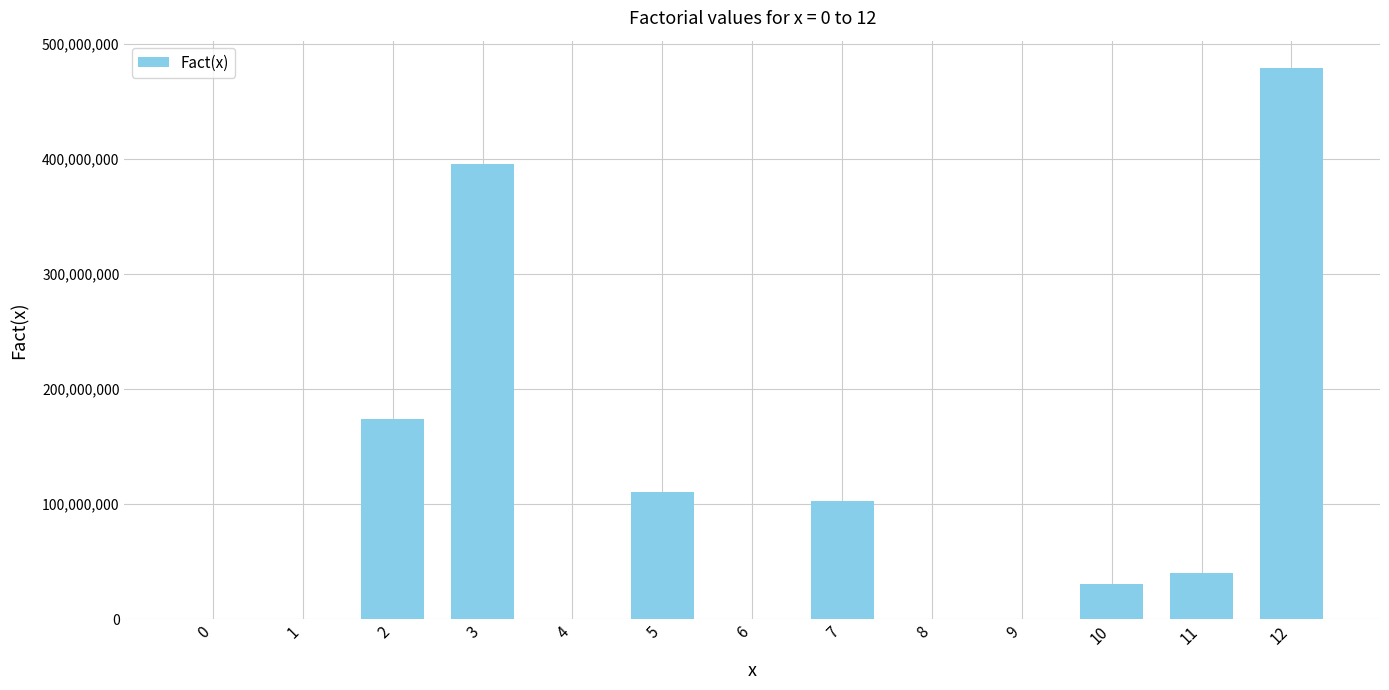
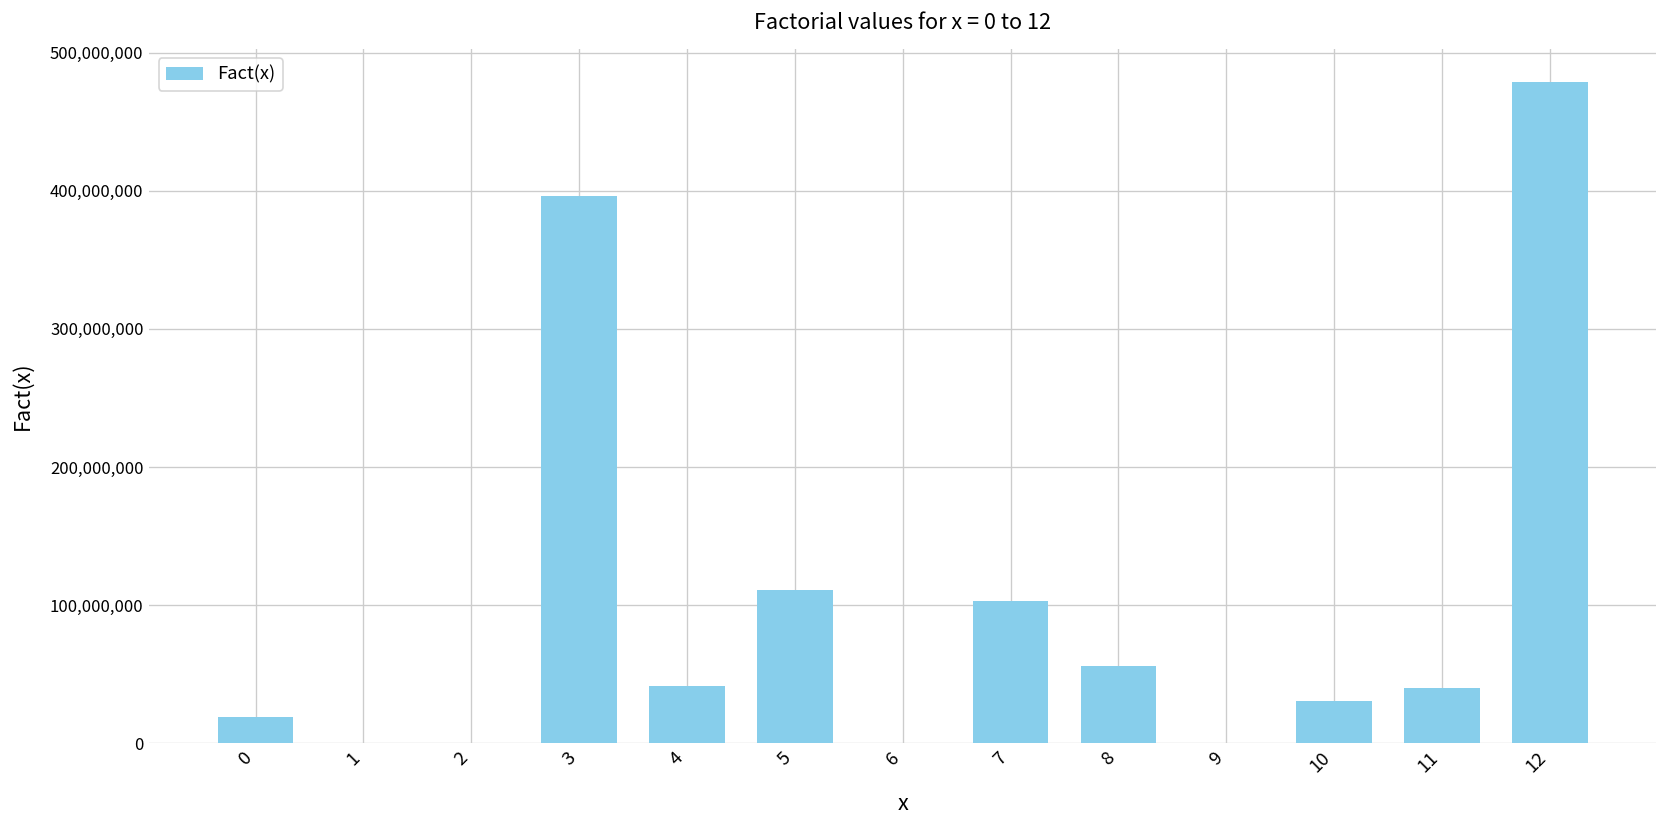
  {
-   "0": "0",
-   "2": "174,000,000",
+   "0": "19,000,000",
+   "2": "0",
    "3": "396,000,000",
-   "4": "0",
+   "4": "42,000,000",
    "5": "111,000,000",
    "7": "103,000,000",
-   "8": "0",
+   "8": "55,000,000",
    "10": "31,000,000",
    "11": "40,000,000",
    "12": "479,000,000"
  }
